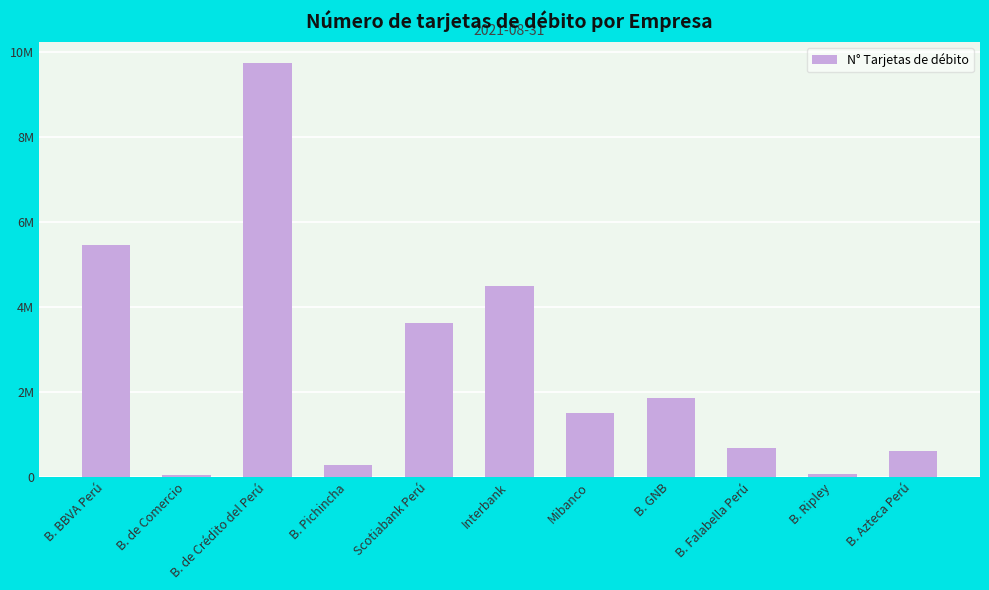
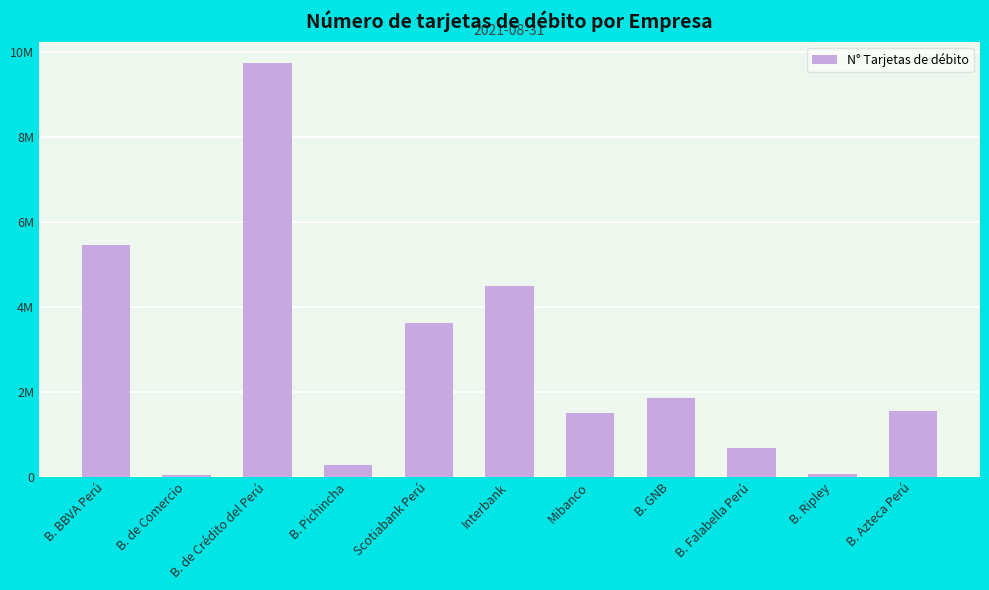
  {
    "B. BBVA Perú": 5400000,
    "B. de Crédito del Perú": 9800000,
    "B. Pichincha": 300000,
    "Scotiabank Perú": 3600000,
    "Interbank": 4500000,
    "Mibanco": 1500000,
    "B. GNB": 1900000,
    "B. Falabella Perú": 700000,
    "B. Ripley": 100000,
-   "B. Azteca Perú": 600000
+   "B. Azteca Perú": 1500000
  }
